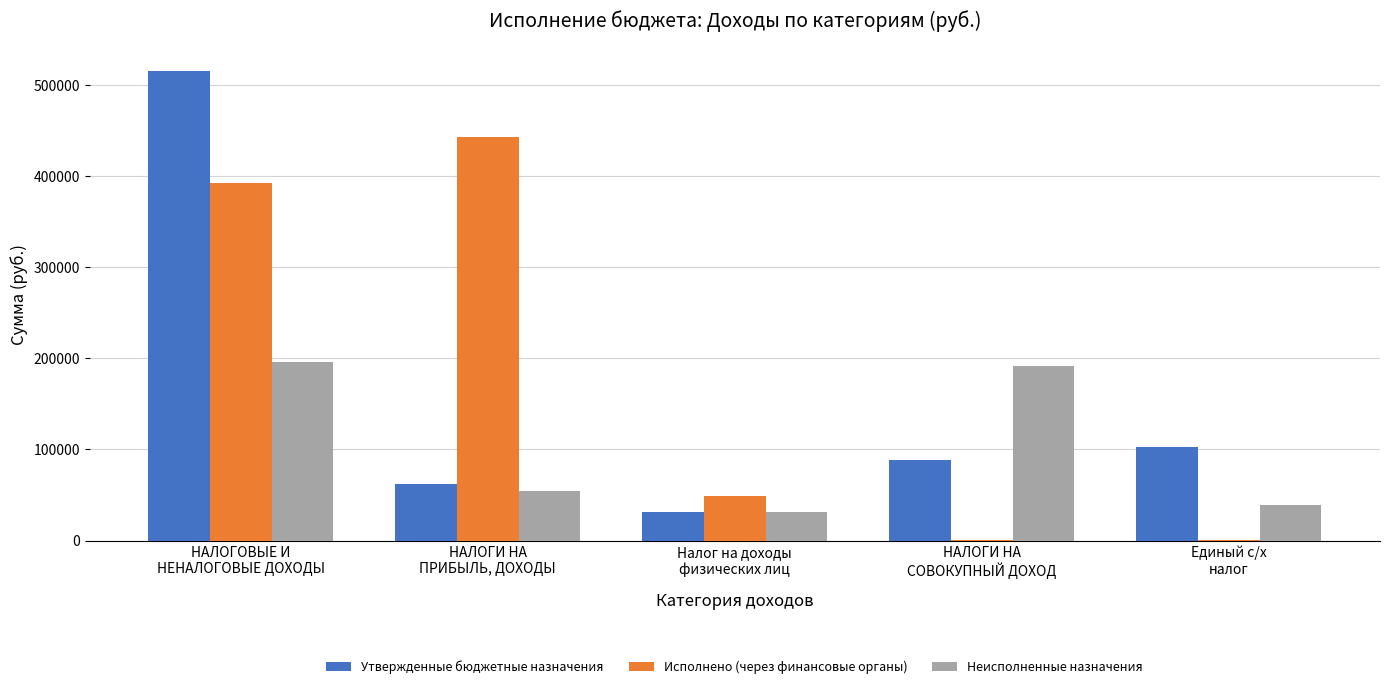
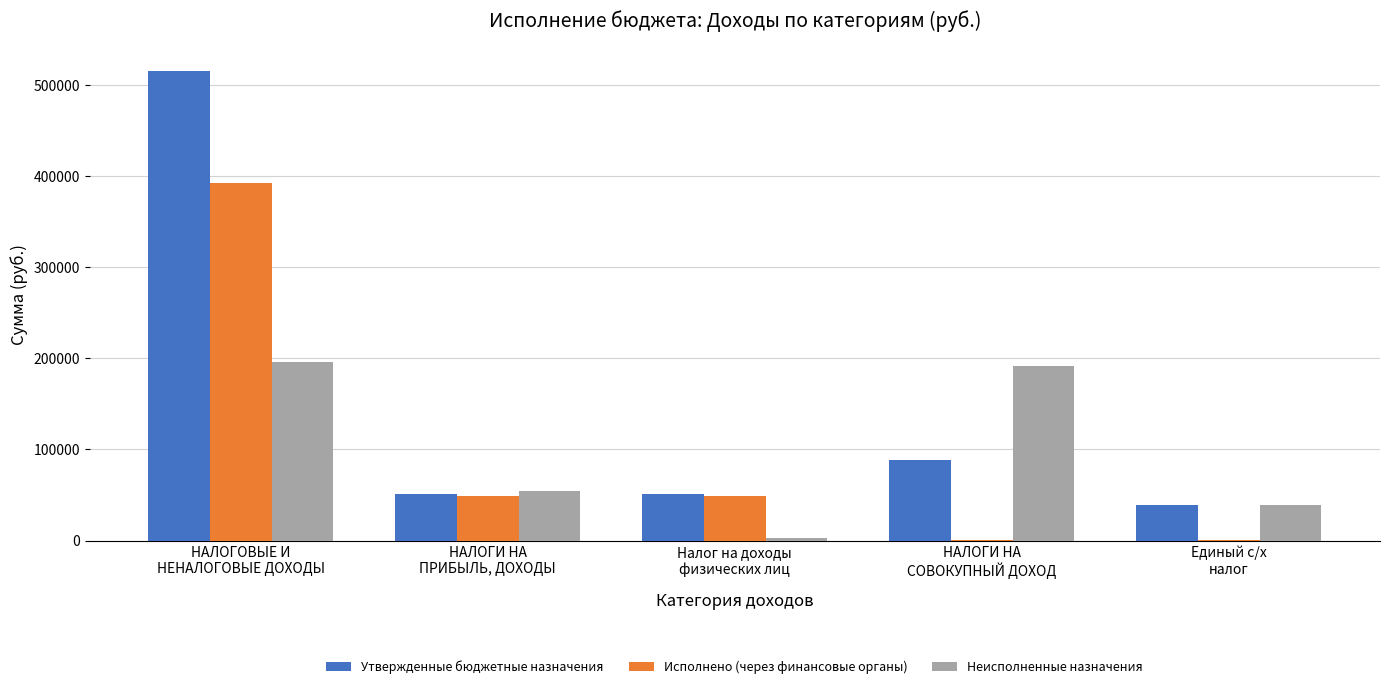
  {
    "Утвержденные бюджетные назначения": {
      "НАЛОГОВЫЕ И НЕНАЛОГОВЫЕ ДОХОДЫ": 520000,
-     "НАЛОГИ НА ПРИБЫЛЬ, ДОХОДЫ": 60000,
-     "Налог на доходы физических лиц": 30000,
+     "НАЛОГИ НА ПРИБЫЛЬ, ДОХОДЫ": 50000,
+     "Налог на доходы физических лиц": 50000,
      "НАЛОГИ НА СОВОКУПНЫЙ ДОХОД": 90000,
-     "Единый с/х налог": 100000
+     "Единый с/х налог": 40000
    },
    "Исполнено (через финансовые органы)": {
      "НАЛОГОВЫЕ И НЕНАЛОГОВЫЕ ДОХОДЫ": 390000,
-     "НАЛОГИ НА ПРИБЫЛЬ, ДОХОДЫ": 440000,
+     "НАЛОГИ НА ПРИБЫЛЬ, ДОХОДЫ": 50000,
      "Налог на доходы физических лиц": 50000
    },
    "Неисполненные назначения": {
      "НАЛОГОВЫЕ И НЕНАЛОГОВЫЕ ДОХОДЫ": 200000,
      "НАЛОГИ НА ПРИБЫЛЬ, ДОХОДЫ": 50000,
-     "Налог на доходы физических лиц": 30000,
+     "Налог на доходы физических лиц": 0,
      "НАЛОГИ НА СОВОКУПНЫЙ ДОХОД": 190000,
      "Единый с/х налог": 40000
    }
  }
